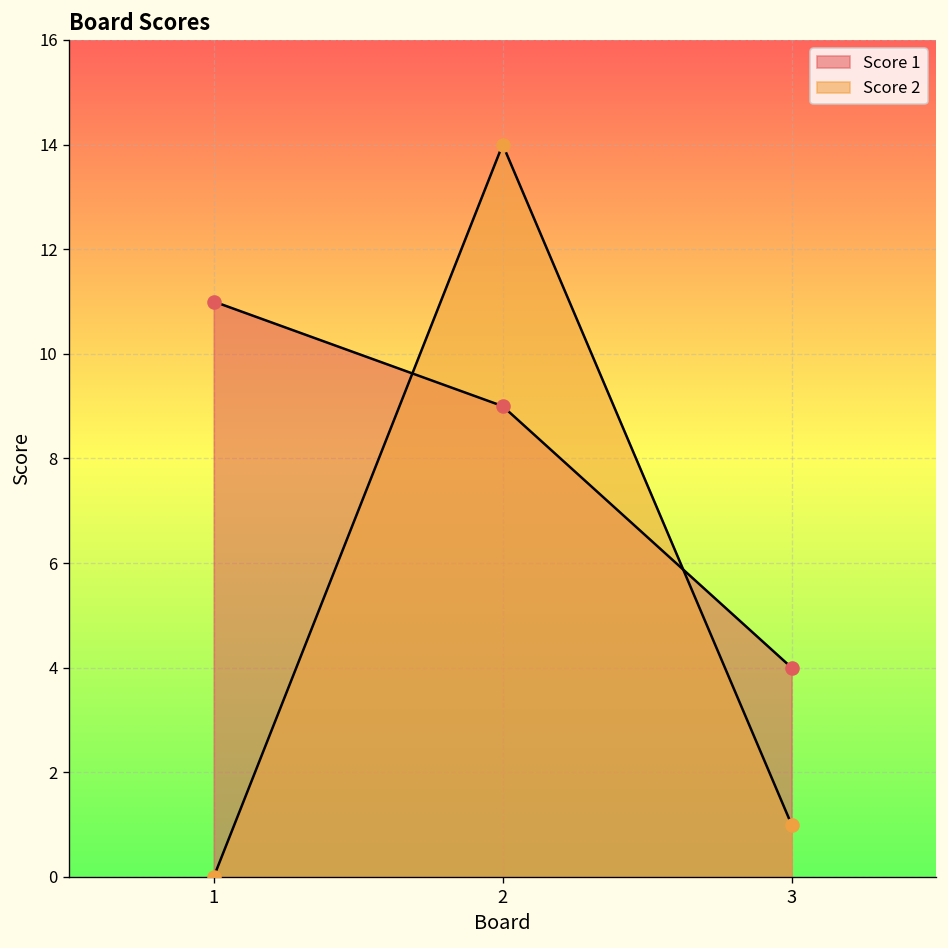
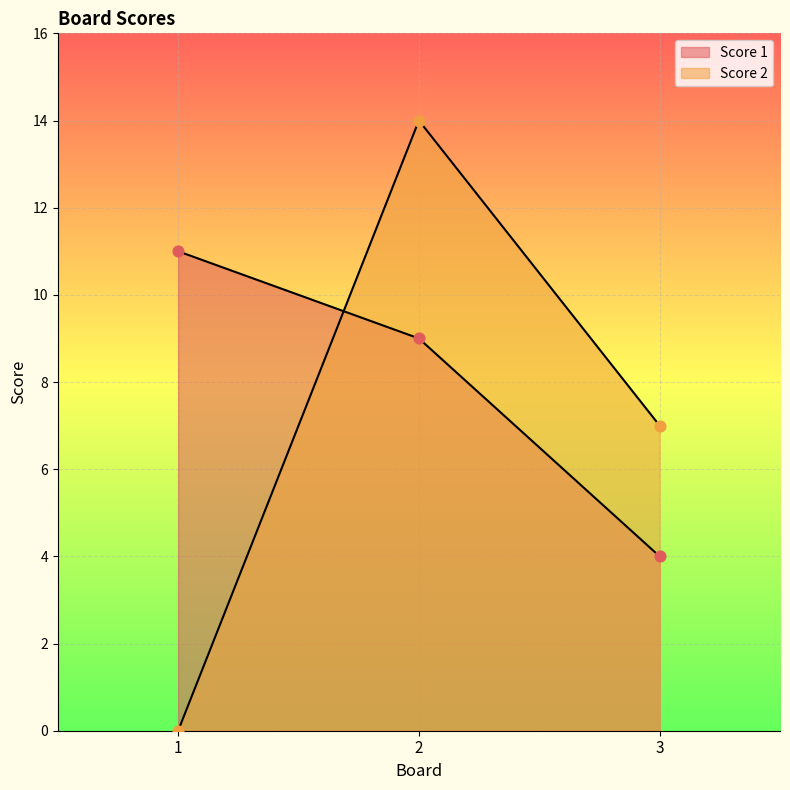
  {
    "Score 1": {
      "1": 11,
      "2": 9,
      "3": 4
    },
    "Score 2": {
      "1": 0,
      "2": 14,
-     "3": 1
+     "3": 7
    }
  }
